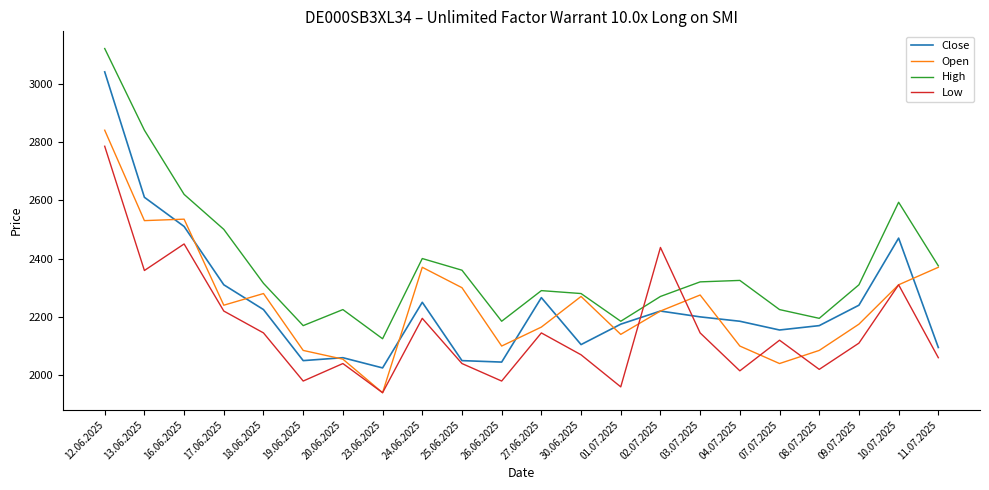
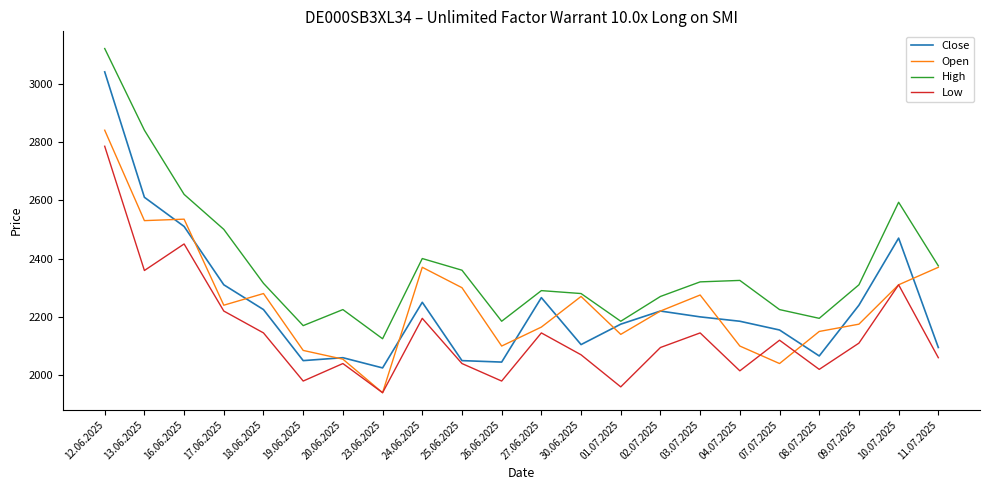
  {
    "Close": {
      "12.06.2025": 3040,
      "13.06.2025": 2610,
      "16.06.2025": 2510,
      "17.06.2025": 2310,
      "18.06.2025": 2230,
      "19.06.2025": 2050,
      "23.06.2025": 2030,
      "24.06.2025": 2250,
      "25.06.2025": 2050,
      "26.06.2025": 2050,
      "27.06.2025": 2270,
      "30.06.2025": 2110,
      "01.07.2025": 2180,
      "03.07.2025": 2200,
      "04.07.2025": 2190,
      "07.07.2025": 2160,
-     "08.07.2025": 2170,
+     "08.07.2025": 2070,
      "09.07.2025": 2240,
      "10.07.2025": 2470,
      "11.07.2025": 2100
    },
    "Open": {
      "12.06.2025": 2840,
      "13.06.2025": 2530,
      "16.06.2025": 2540,
      "17.06.2025": 2240,
      "18.06.2025": 2280,
      "19.06.2025": 2090,
      "24.06.2025": 2370,
      "25.06.2025": 2300,
      "26.06.2025": 2100,
      "27.06.2025": 2170,
      "30.06.2025": 2270,
      "01.07.2025": 2140,
      "03.07.2025": 2280,
      "04.07.2025": 2100,
      "07.07.2025": 2040,
-     "08.07.2025": 2090,
+     "08.07.2025": 2150,
      "09.07.2025": 2180
    },
    "High": {
      "12.06.2025": 3120,
      "13.06.2025": 2840,
      "16.06.2025": 2620,
      "17.06.2025": 2500,
      "18.06.2025": 2320,
      "19.06.2025": 2170,
      "20.06.2025": 2230,
      "23.06.2025": 2130,
      "24.06.2025": 2400,
      "25.06.2025": 2360,
      "26.06.2025": 2190,
      "27.06.2025": 2290,
      "30.06.2025": 2280,
      "01.07.2025": 2190,
      "02.07.2025": 2270,
      "03.07.2025": 2320,
      "04.07.2025": 2330,
      "07.07.2025": 2230,
      "08.07.2025": 2200,
      "09.07.2025": 2310,
      "10.07.2025": 2590
    },
    "Low": {
      "12.06.2025": 2790,
      "13.06.2025": 2360,
      "16.06.2025": 2450,
      "17.06.2025": 2220,
      "18.06.2025": 2150,
      "19.06.2025": 1980,
      "20.06.2025": 2040,
      "24.06.2025": 2200,
      "25.06.2025": 2040,
      "26.06.2025": 1980,
      "27.06.2025": 2150,
      "30.06.2025": 2070,
      "01.07.2025": 1960,
-     "02.07.2025": 2440,
+     "02.07.2025": 2100,
      "03.07.2025": 2150,
      "04.07.2025": 2020,
      "07.07.2025": 2120,
      "08.07.2025": 2020,
      "09.07.2025": 2110,
      "11.07.2025": 2060
    }
  }
